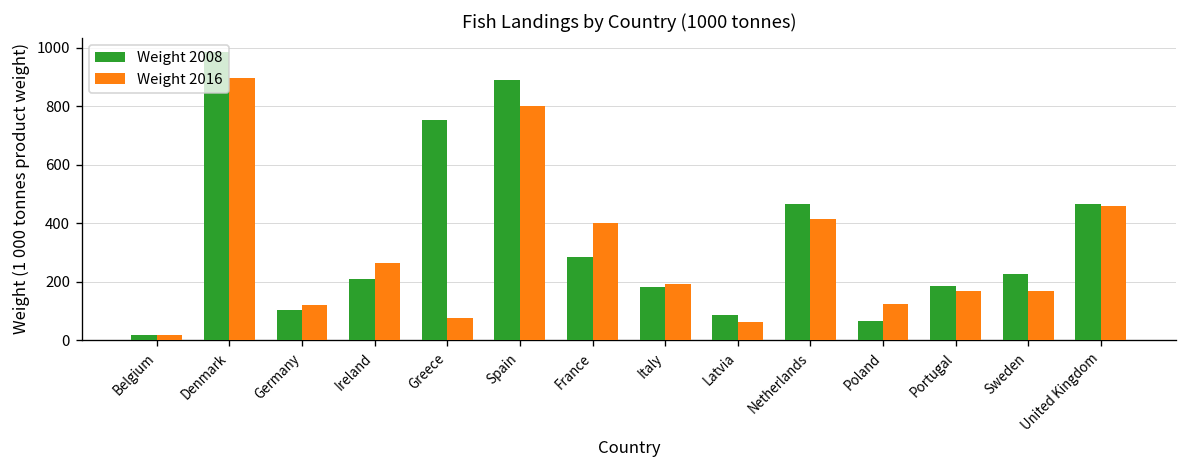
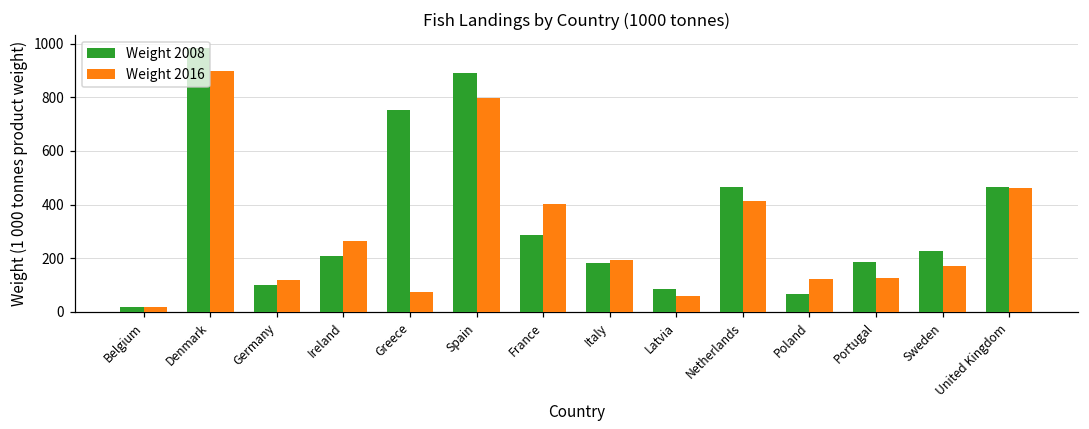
  {
    "Weight 2008": {
      "Belgium": 20,
      "Germany": 100,
      "Ireland": 210,
      "Greece": 750,
      "Spain": 890,
      "France": 290,
      "Italy": 180,
      "Latvia": 90,
      "Netherlands": 460,
      "Poland": 70,
      "Portugal": 190,
      "Sweden": 230,
      "United Kingdom": 460
    },
    "Weight 2016": {
      "Belgium": 20,
      "Denmark": 900,
      "Germany": 120,
      "Ireland": 260,
      "Greece": 80,
      "Spain": 800,
      "France": 400,
      "Italy": 190,
      "Latvia": 60,
      "Netherlands": 410,
      "Poland": 120,
-     "Portugal": 170,
+     "Portugal": 130,
      "Sweden": 170,
      "United Kingdom": 460
    }
  }
